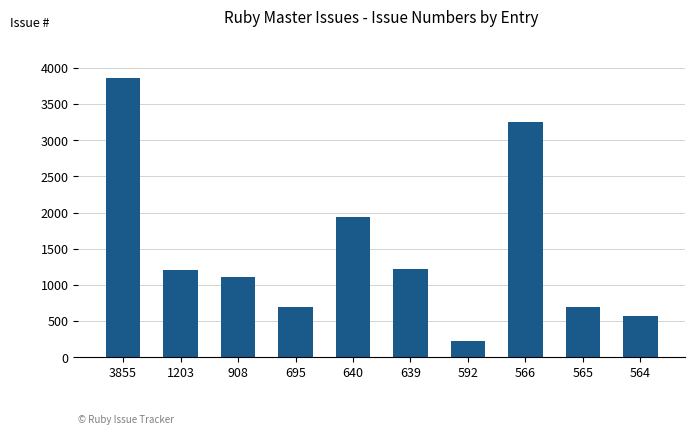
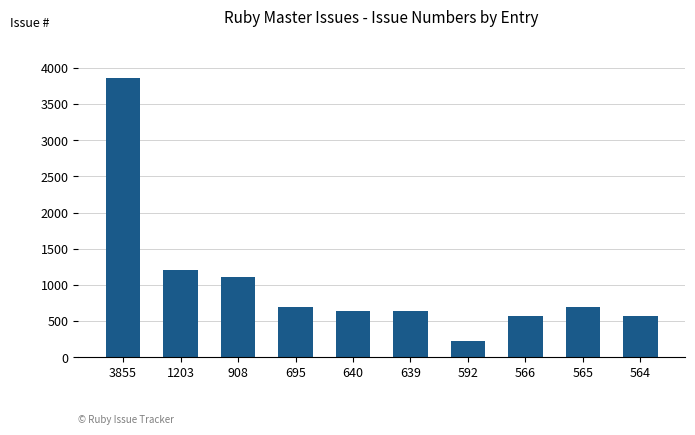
  {
    "3855": 3900,
    "1203": 1200,
    "908": 1100,
    "695": 700,
-   "640": 1900,
-   "639": 1200,
+   "640": 600,
+   "639": 600,
    "592": 200,
-   "566": 3300,
+   "566": 600,
    "565": 700,
    "564": 600
  }
